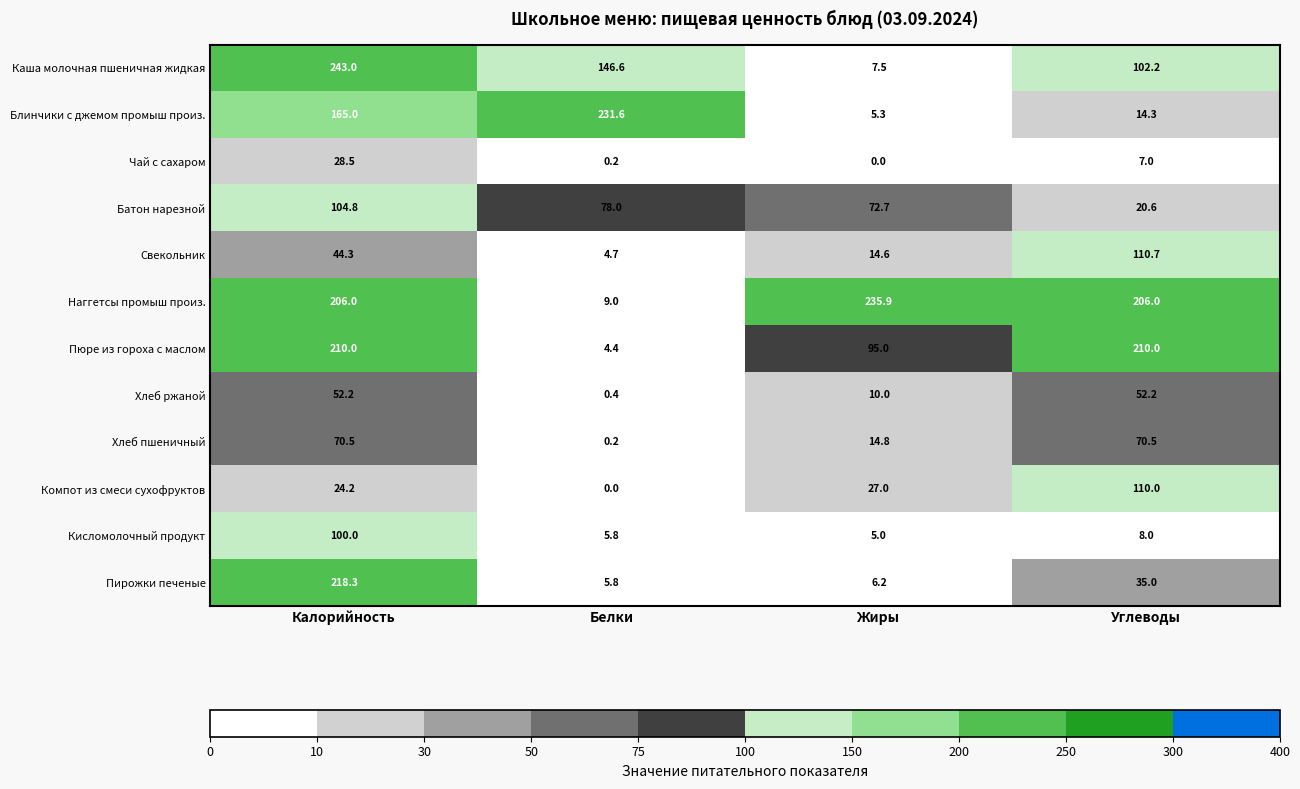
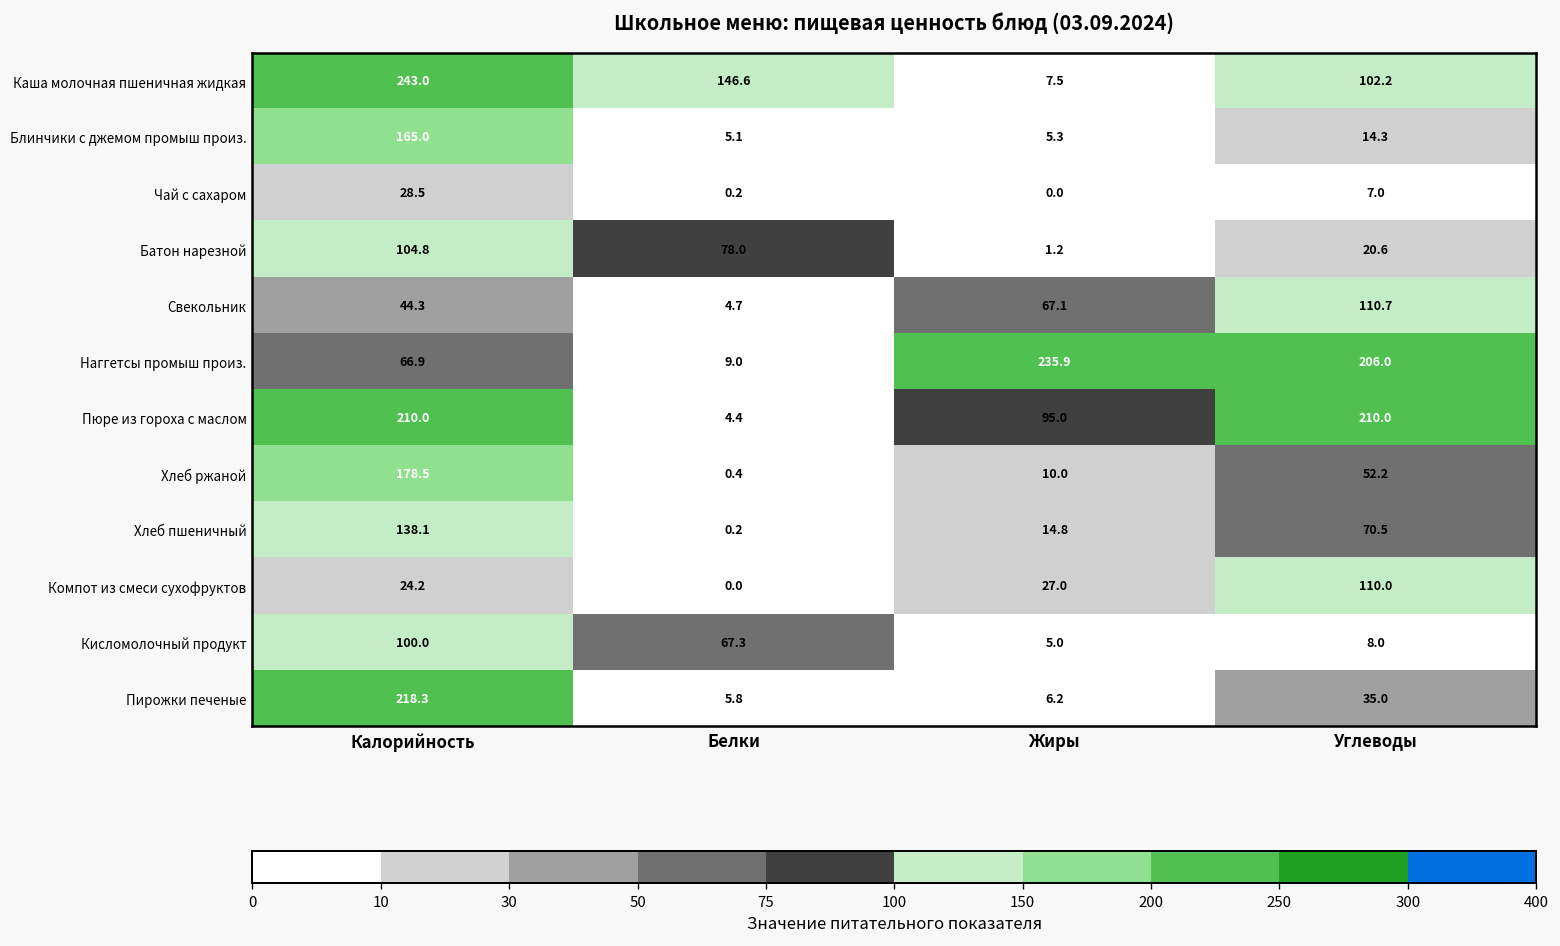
  {
    "Каша молочная пшеничная жидкая": {
      "Калорийность": 243.0,
      "Белки": 146.6,
      "Жиры": 7.5,
      "Углеводы": 102.2
    },
    "Блинчики с джемом промыш произ.": {
      "Калорийность": 165.0,
-     "Белки": 231.6,
+     "Белки": 5.1,
      "Жиры": 5.3,
      "Углеводы": 14.3
    },
    "Чай с сахаром": {
      "Калорийность": 28.5,
      "Белки": 0.2,
      "Жиры": 0.0,
      "Углеводы": 7.0
    },
    "Батон нарезной": {
      "Калорийность": 104.8,
      "Белки": 78.0,
-     "Жиры": 72.7,
+     "Жиры": 1.2,
      "Углеводы": 20.6
    },
    "Свекольник": {
      "Калорийность": 44.3,
      "Белки": 4.7,
-     "Жиры": 14.6,
+     "Жиры": 67.1,
      "Углеводы": 110.7
    },
    "Наггетсы промыш произ.": {
-     "Калорийность": 206.0,
+     "Калорийность": 66.9,
      "Белки": 9.0,
      "Жиры": 235.9,
      "Углеводы": 206.0
    },
    "Пюре из гороха с маслом": {
      "Калорийность": 210.0,
      "Белки": 4.4,
      "Жиры": 95.0,
      "Углеводы": 210.0
    },
    "Хлеб ржаной": {
-     "Калорийность": 52.2,
+     "Калорийность": 178.5,
      "Белки": 0.4,
      "Жиры": 10.0,
      "Углеводы": 52.2
    },
    "Хлеб пшеничный": {
-     "Калорийность": 70.5,
+     "Калорийность": 138.1,
      "Белки": 0.2,
      "Жиры": 14.8,
      "Углеводы": 70.5
    },
    "Компот из смеси сухофруктов": {
      "Калорийность": 24.2,
      "Белки": 0.0,
      "Жиры": 27.0,
      "Углеводы": 110.0
    },
    "Кисломолочный продукт": {
      "Калорийность": 100.0,
-     "Белки": 5.8,
+     "Белки": 67.3,
      "Жиры": 5.0,
      "Углеводы": 8.0
    },
    "Пирожки печеные": {
      "Калорийность": 218.3,
      "Белки": 5.8,
      "Жиры": 6.2,
      "Углеводы": 35.0
    }
  }
